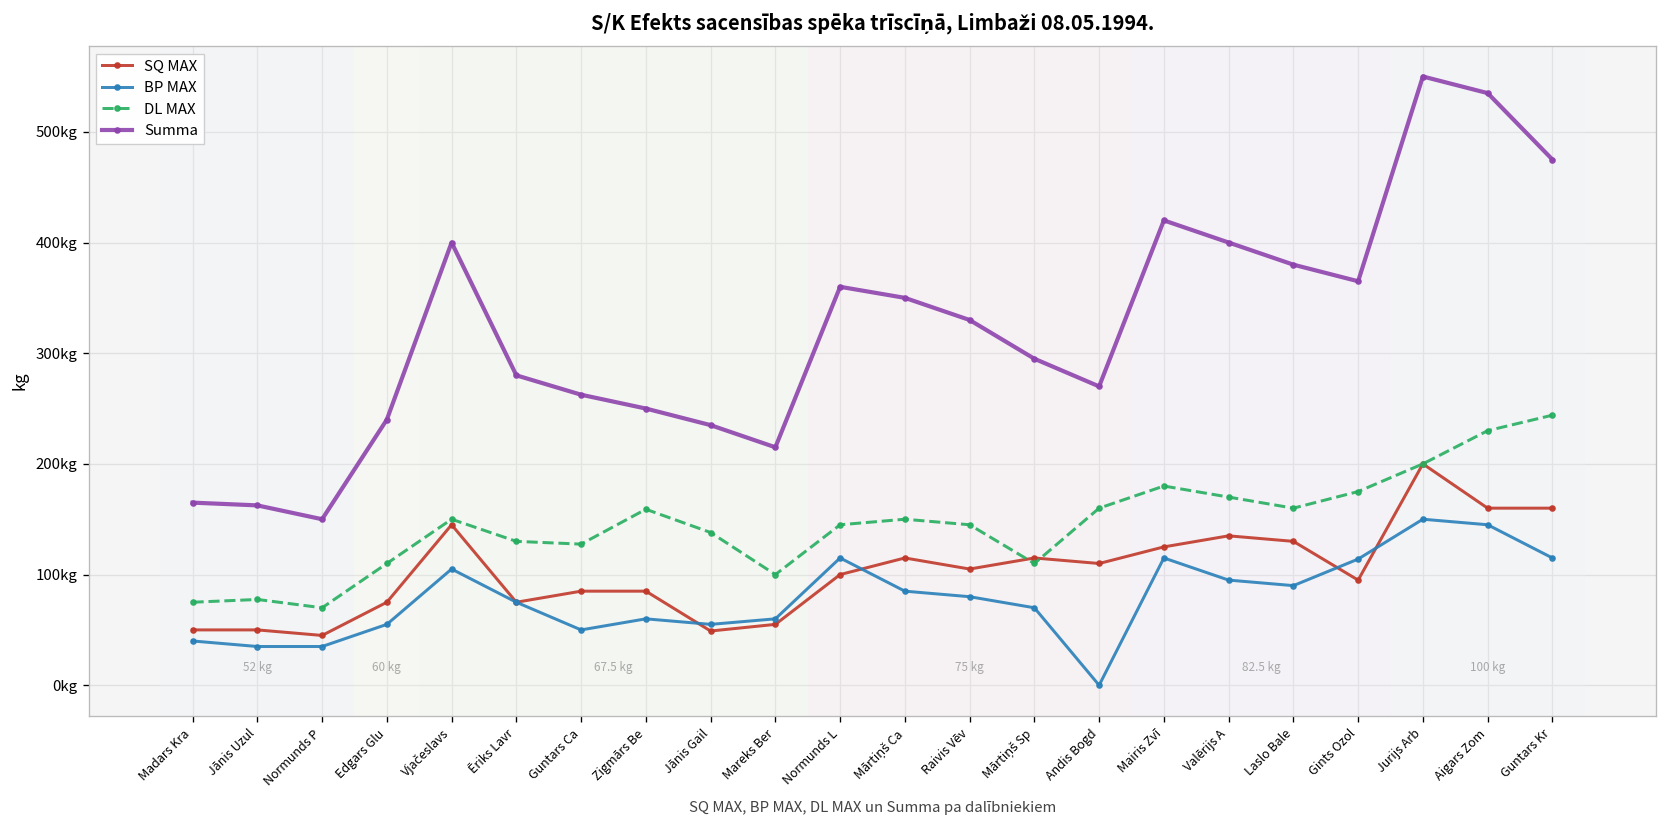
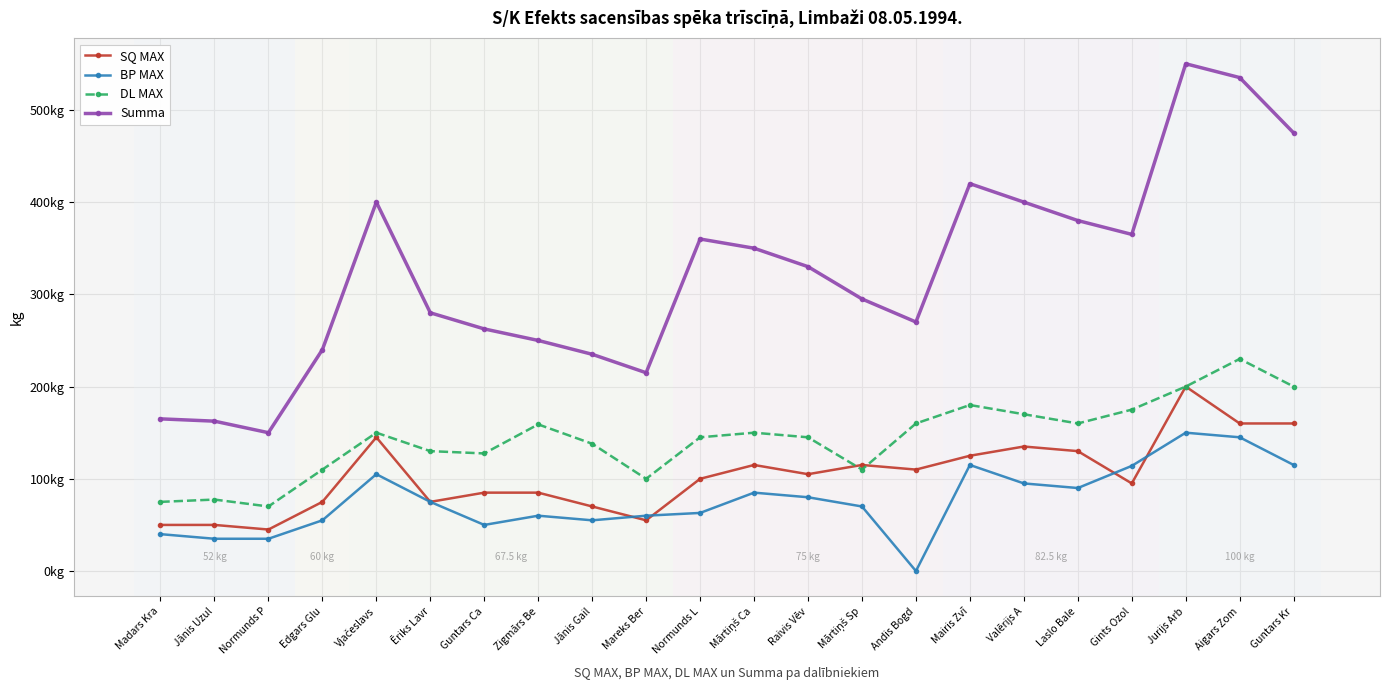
  {
    "SQ MAX": {
      "Madars Kra": "50kg",
      "Jānis Uzul": "50kg",
      "Normunds P": "50kg",
      "Edgars Glu": "80kg",
      "Vjačeslavs": "150kg",
      "Guntars Ca": "90kg",
      "Zigmārs Be": "90kg",
-     "Jānis Gail": "50kg",
+     "Jānis Gail": "70kg",
      "Mareks Ber": "60kg",
      "Normunds L": "100kg",
      "Mārtiņš Ca": "120kg",
      "Raivis Vēv": "110kg",
      "Mārtiņš Sp": "120kg",
      "Andis Bogd": "110kg",
      "Mairis Zvī": "130kg",
      "Valērijs A": "140kg",
      "Laslo Bale": "130kg",
      "Gints Ozol": "100kg",
      "Aigars Zom": "160kg",
      "Guntars Kr": "160kg"
    },
    "BP MAX": {
      "Madars Kra": "40kg",
      "Normunds P": "40kg",
      "Edgars Glu": "60kg",
      "Vjačeslavs": "110kg",
      "Guntars Ca": "50kg",
      "Zigmārs Be": "60kg",
      "Jānis Gail": "60kg",
      "Mareks Ber": "60kg",
-     "Normunds L": "120kg",
+     "Normunds L": "60kg",
      "Mārtiņš Ca": "90kg",
      "Raivis Vēv": "80kg",
      "Mārtiņš Sp": "70kg",
      "Andis Bogd": "0kg",
      "Mairis Zvī": "120kg",
      "Valērijs A": "100kg",
      "Laslo Bale": "90kg",
      "Gints Ozol": "110kg",
      "Jurijs Arb": "150kg",
      "Aigars Zom": "150kg",
      "Guntars Kr": "120kg"
    },
    "DL MAX": {
      "Madars Kra": "80kg",
      "Jānis Uzul": "80kg",
      "Normunds P": "70kg",
      "Edgars Glu": "110kg",
      "Vjačeslavs": "150kg",
      "Ēriks Lavr": "130kg",
      "Guntars Ca": "130kg",
      "Zigmārs Be": "160kg",
      "Jānis Gail": "140kg",
      "Mareks Ber": "100kg",
      "Normunds L": "150kg",
      "Mārtiņš Ca": "150kg",
      "Raivis Vēv": "150kg",
      "Mārtiņš Sp": "110kg",
      "Andis Bogd": "160kg",
      "Mairis Zvī": "180kg",
      "Valērijs A": "170kg",
      "Laslo Bale": "160kg",
      "Gints Ozol": "180kg",
      "Aigars Zom": "230kg",
-     "Guntars Kr": "240kg"
+     "Guntars Kr": "200kg"
    },
    "Summa": {
      "Madars Kra": "170kg",
      "Jānis Uzul": "160kg",
      "Normunds P": "150kg",
      "Edgars Glu": "240kg",
      "Vjačeslavs": "400kg",
      "Ēriks Lavr": "280kg",
      "Guntars Ca": "260kg",
      "Zigmārs Be": "250kg",
      "Jānis Gail": "240kg",
      "Mareks Ber": "220kg",
      "Normunds L": "360kg",
      "Mārtiņš Ca": "350kg",
      "Raivis Vēv": "330kg",
      "Mārtiņš Sp": "300kg",
      "Andis Bogd": "270kg",
      "Mairis Zvī": "420kg",
      "Valērijs A": "400kg",
      "Laslo Bale": "380kg",
      "Gints Ozol": "370kg",
      "Jurijs Arb": "550kg",
      "Aigars Zom": "540kg",
      "Guntars Kr": "480kg"
    }
  }
